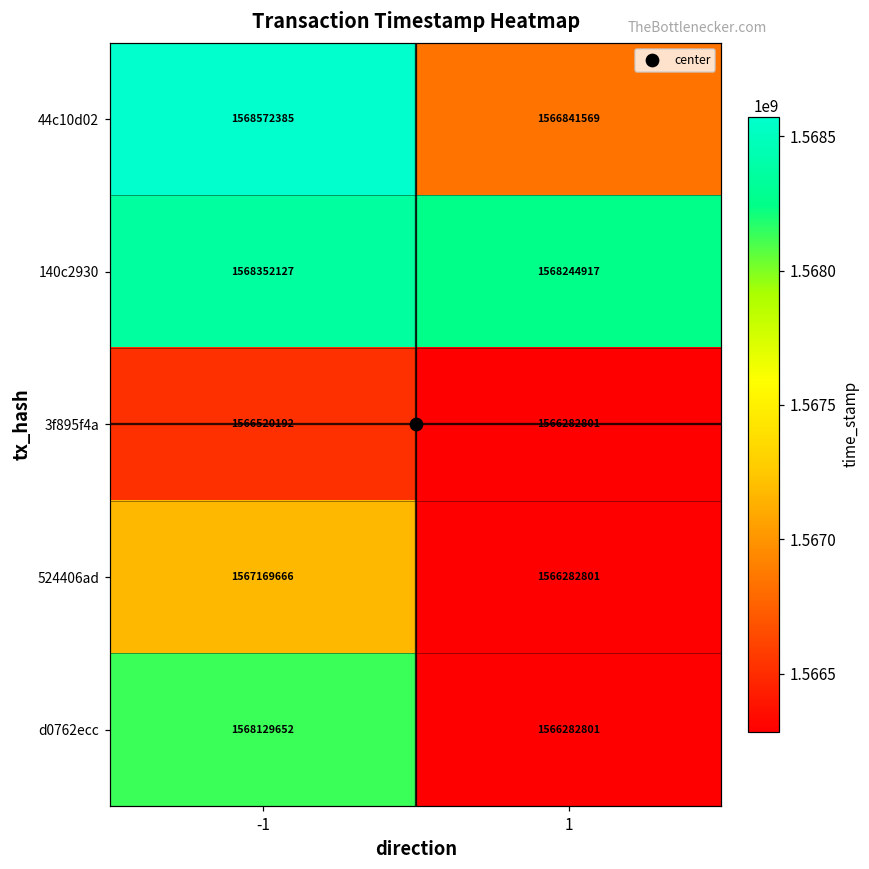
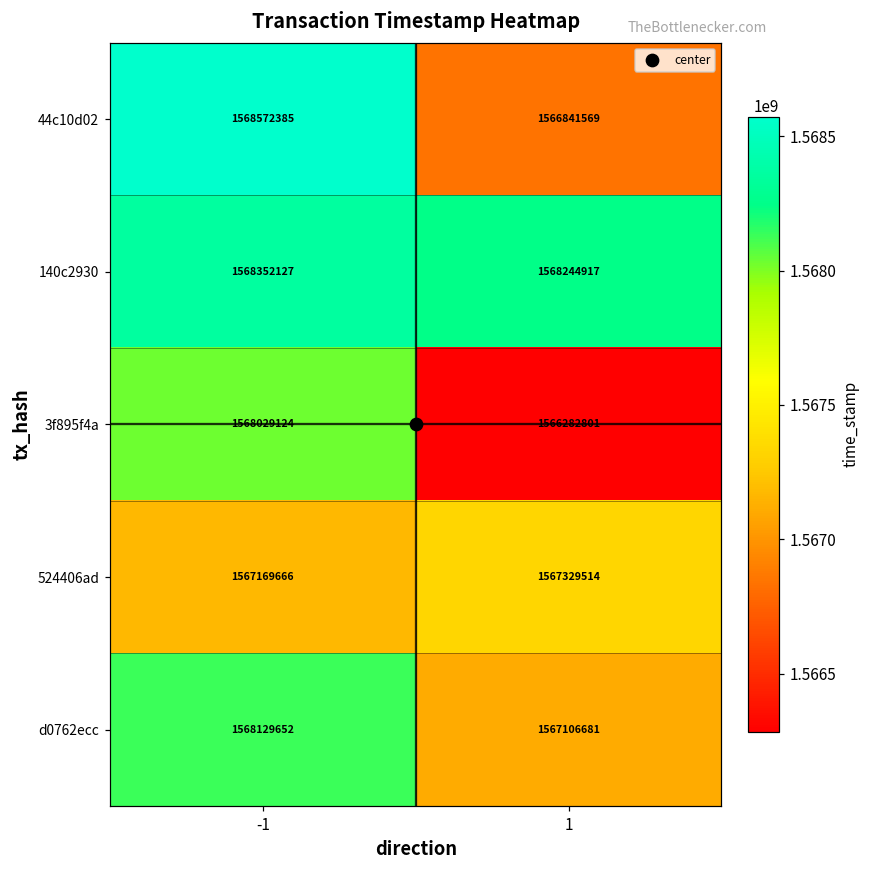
  {
    "44c10d02": {
      "-1": 1568572385,
      "1": 1566841569
    },
    "140c2930": {
      "-1": 1568352127,
      "1": 1568244917
    },
    "3f895f4a": {
-     "-1": 1566520192,
+     "-1": 1568029124,
      "1": 1566282801
    },
    "524406ad": {
      "-1": 1567169666,
-     "1": 1566282801
+     "1": 1567329514
    },
    "d0762ecc": {
      "-1": 1568129652,
-     "1": 1566282801
+     "1": 1567106681
    }
  }
